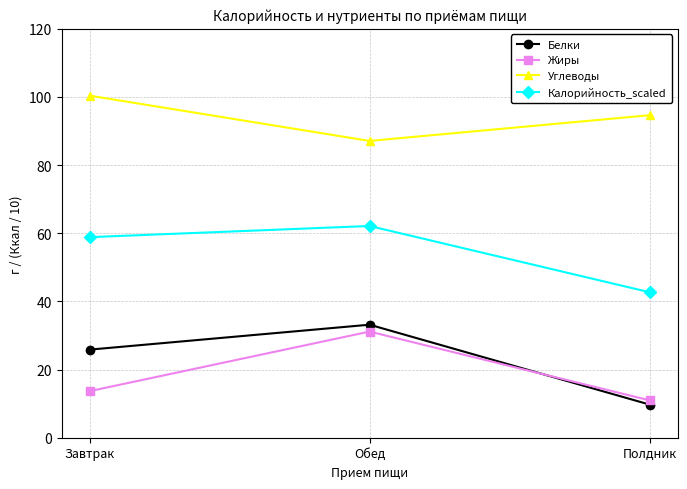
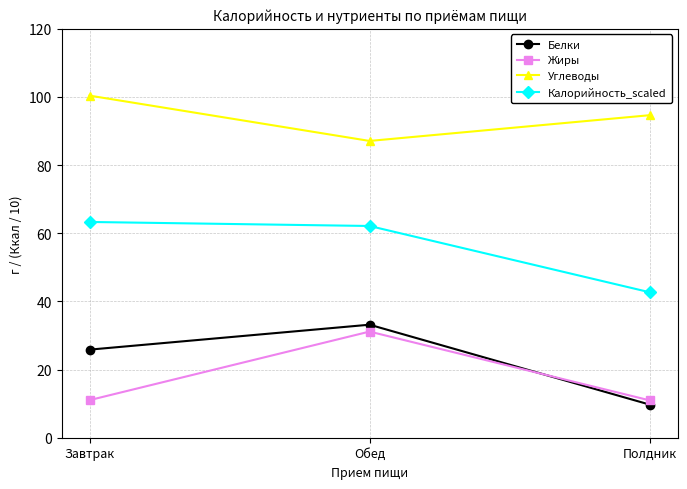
  {
    "Белки": {
      "Завтрак": 26,
      "Обед": 33,
      "Полдник": 10
    },
    "Жиры": {
-     "Завтрак": 14,
+     "Завтрак": 11,
      "Обед": 31,
      "Полдник": 11
    },
    "Углеводы": {
      "Завтрак": 100,
      "Обед": 87,
      "Полдник": 95
    },
    "Калорийность_scaled": {
-     "Завтрак": 59,
+     "Завтрак": 63,
      "Обед": 62,
      "Полдник": 43
    }
  }
